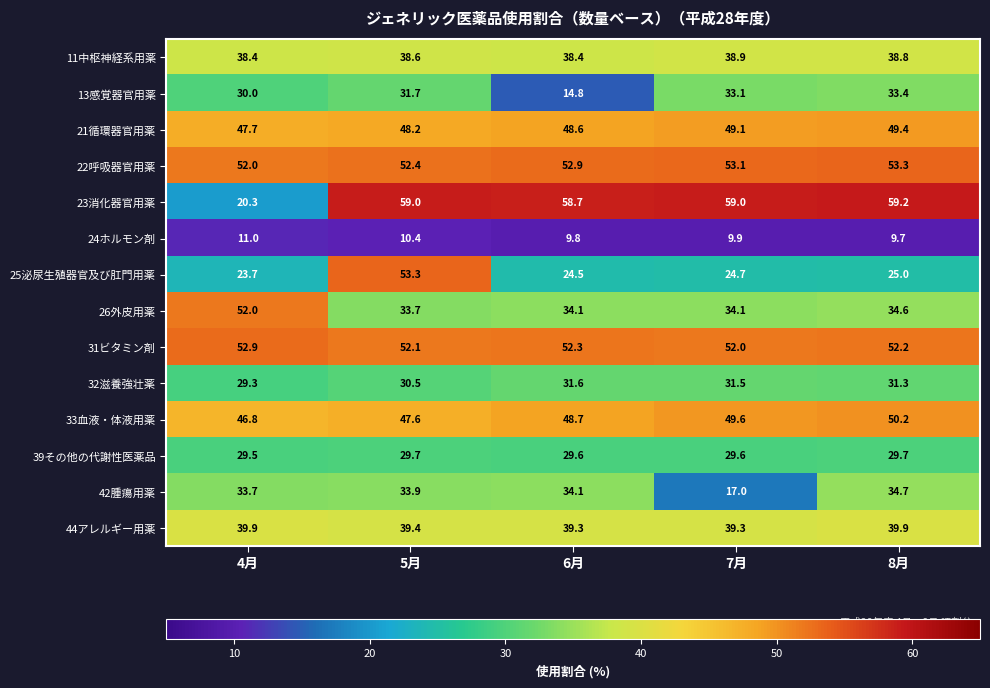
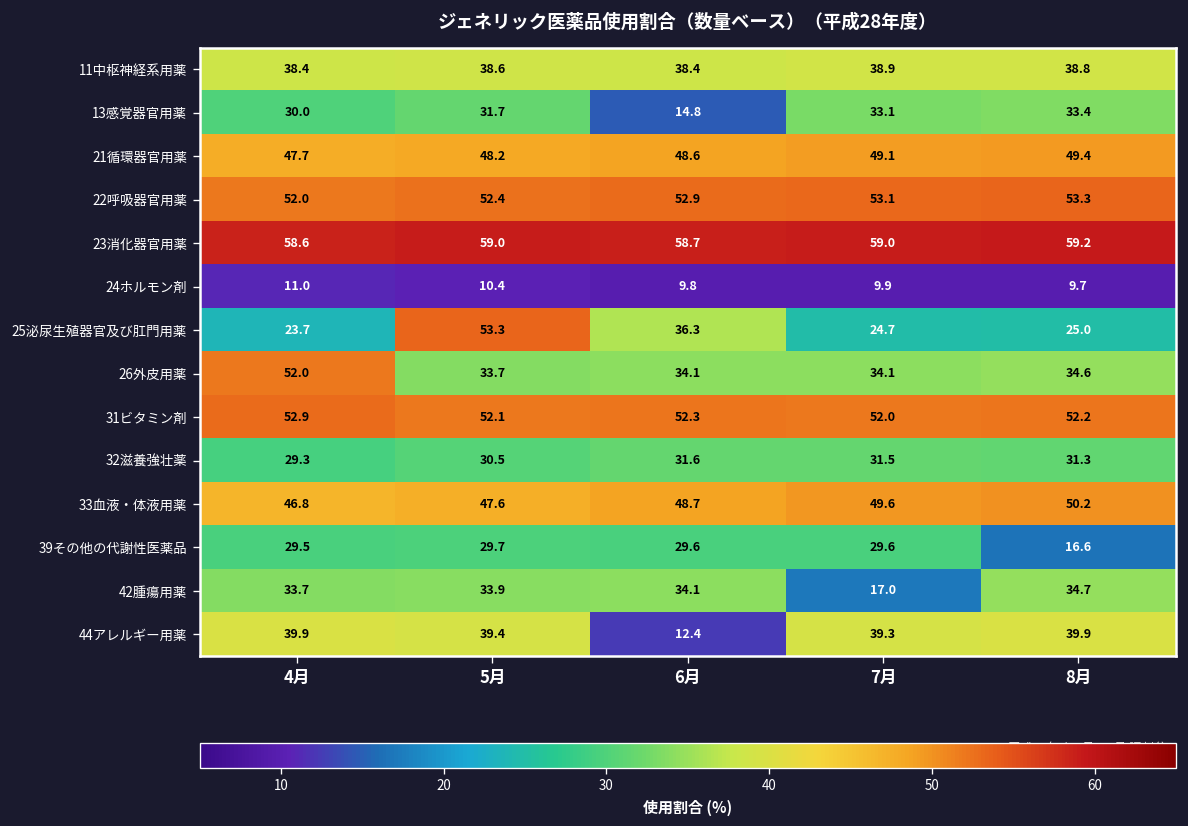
  {
    "11中枢神経系用薬": {
      "4月": 38.4,
      "5月": 38.6,
      "6月": 38.4,
      "7月": 38.9,
      "8月": 38.8
    },
    "13感覚器官用薬": {
      "4月": 30.0,
      "5月": 31.7,
      "6月": 14.8,
      "7月": 33.1,
      "8月": 33.4
    },
    "21循環器官用薬": {
      "4月": 47.7,
      "5月": 48.2,
      "6月": 48.6,
      "7月": 49.1,
      "8月": 49.4
    },
    "22呼吸器官用薬": {
      "4月": 52.0,
      "5月": 52.4,
      "6月": 52.9,
      "7月": 53.1,
      "8月": 53.3
    },
    "23消化器官用薬": {
-     "4月": 20.3,
+     "4月": 58.6,
      "5月": 59.0,
      "6月": 58.7,
      "7月": 59.0,
      "8月": 59.2
    },
    "24ホルモン剤": {
      "4月": 11.0,
      "5月": 10.4,
      "6月": 9.8,
      "7月": 9.9,
      "8月": 9.7
    },
    "25泌尿生殖器官及び肛門用薬": {
      "4月": 23.7,
      "5月": 53.3,
-     "6月": 24.5,
+     "6月": 36.3,
      "7月": 24.7,
      "8月": 25.0
    },
    "26外皮用薬": {
      "4月": 52.0,
      "5月": 33.7,
      "6月": 34.1,
      "7月": 34.1,
      "8月": 34.6
    },
    "31ビタミン剤": {
      "4月": 52.9,
      "5月": 52.1,
      "6月": 52.3,
      "7月": 52.0,
      "8月": 52.2
    },
    "32滋養強壮薬": {
      "4月": 29.3,
      "5月": 30.5,
      "6月": 31.6,
      "7月": 31.5,
      "8月": 31.3
    },
    "33血液・体液用薬": {
      "4月": 46.8,
      "5月": 47.6,
      "6月": 48.7,
      "7月": 49.6,
      "8月": 50.2
    },
    "39その他の代謝性医薬品": {
      "4月": 29.5,
      "5月": 29.7,
      "6月": 29.6,
      "7月": 29.6,
-     "8月": 29.7
+     "8月": 16.6
    },
    "42腫瘍用薬": {
      "4月": 33.7,
      "5月": 33.9,
      "6月": 34.1,
      "7月": 17.0,
      "8月": 34.7
    },
    "44アレルギー用薬": {
      "4月": 39.9,
      "5月": 39.4,
-     "6月": 39.3,
+     "6月": 12.4,
      "7月": 39.3,
      "8月": 39.9
    }
  }
